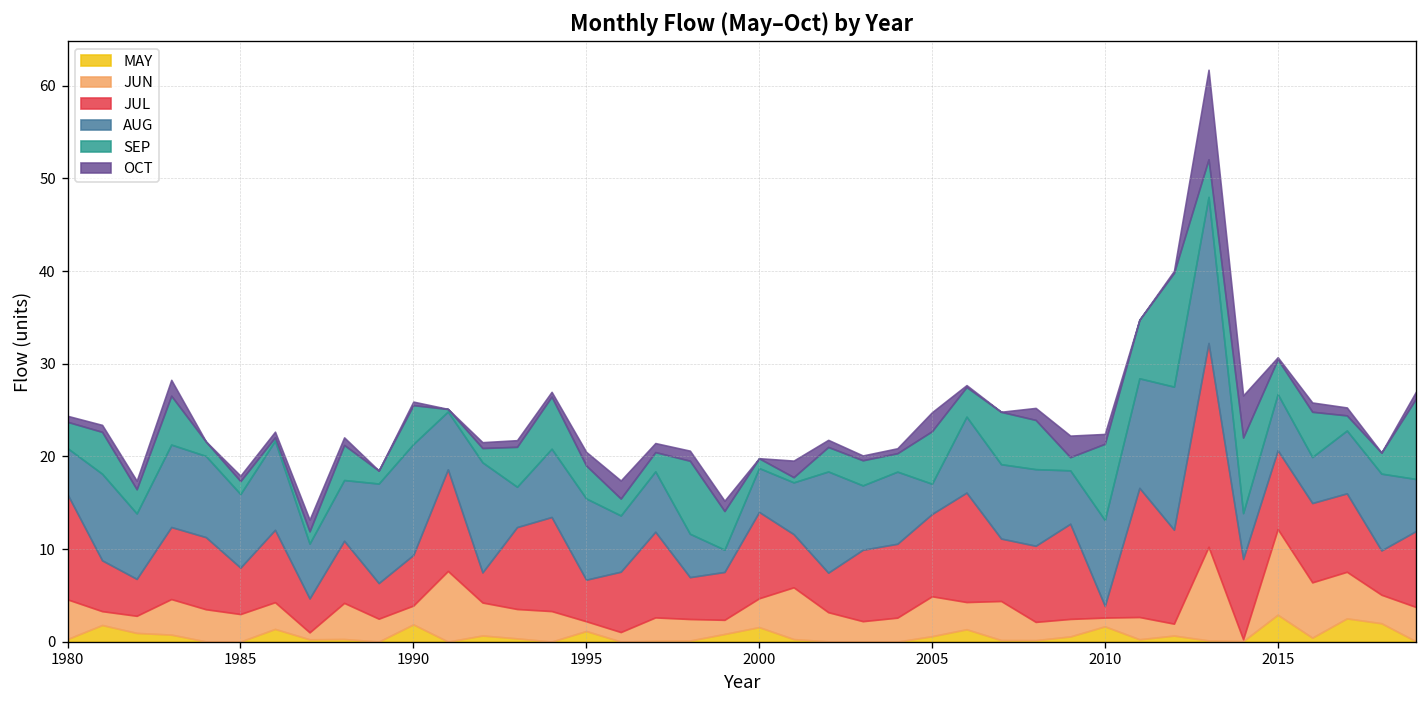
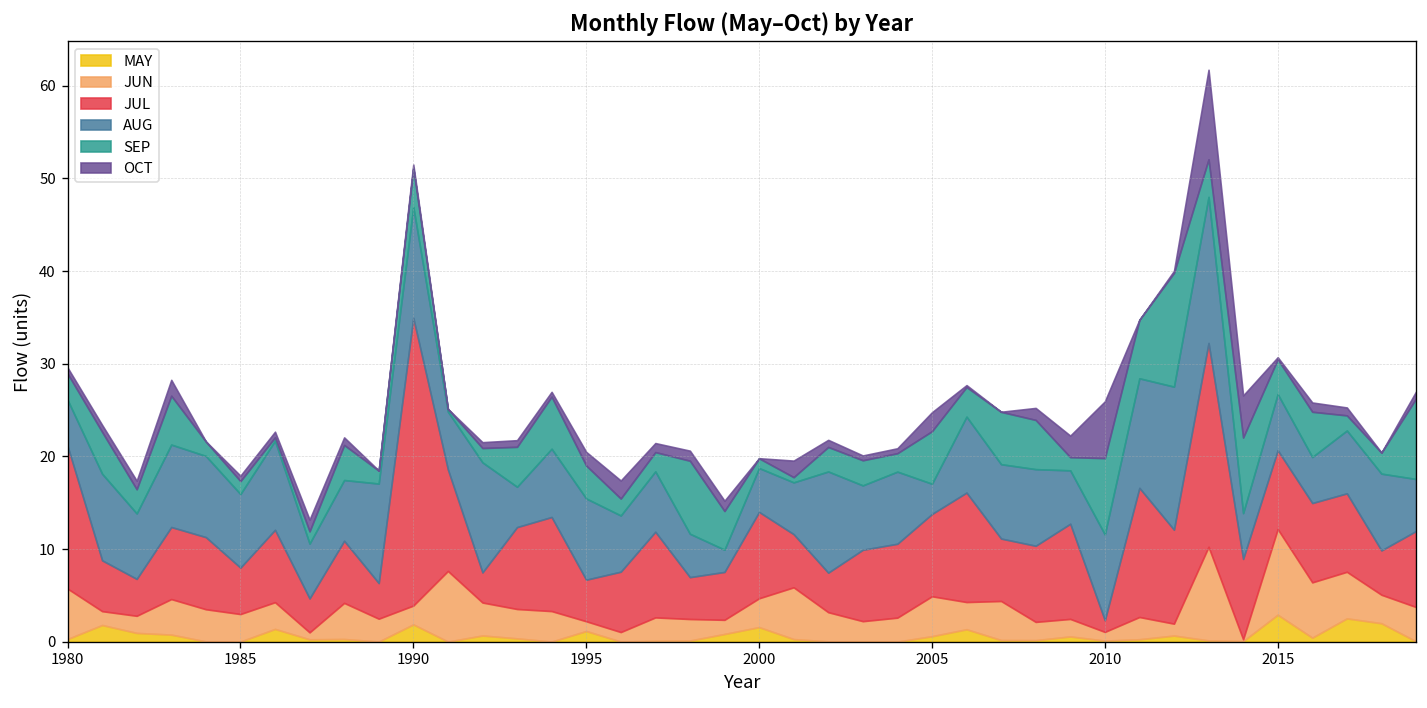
  {
    "MAY": {
      "1990": 2,
      "1995": 1,
      "2000": 2,
      "2005": 1,
-     "2010": 2,
+     "2010": 0,
      "2015": 3
    },
    "JUN": {
-     "1980": 4,
+     "1980": 5,
      "1985": 3,
      "1990": 2,
      "1995": 1,
      "2000": 3,
      "2005": 4,
      "2010": 1,
      "2015": 9
    },
    "JUL": {
-     "1980": 11,
+     "1980": 15,
      "1985": 5,
-     "1990": 5,
+     "1990": 31,
      "1995": 4,
      "2000": 9,
      "2005": 9,
      "2010": 1,
      "2015": 9
    },
    "OCT": {
      "1980": 1,
      "1985": 1,
      "1990": 0,
      "1995": 1,
      "2005": 2,
-     "2010": 1
+     "2010": 6
    }
  }
